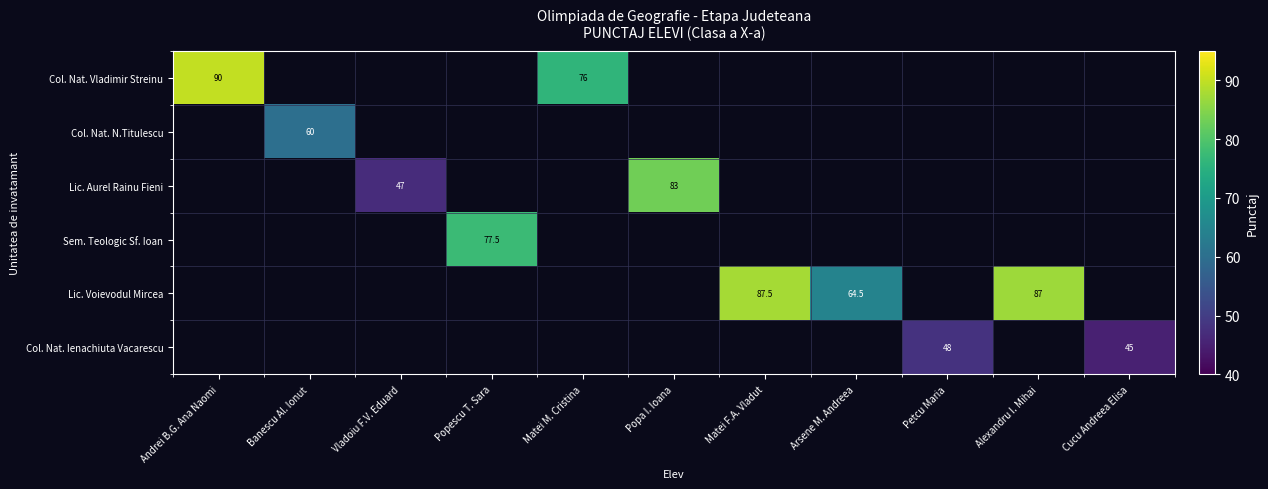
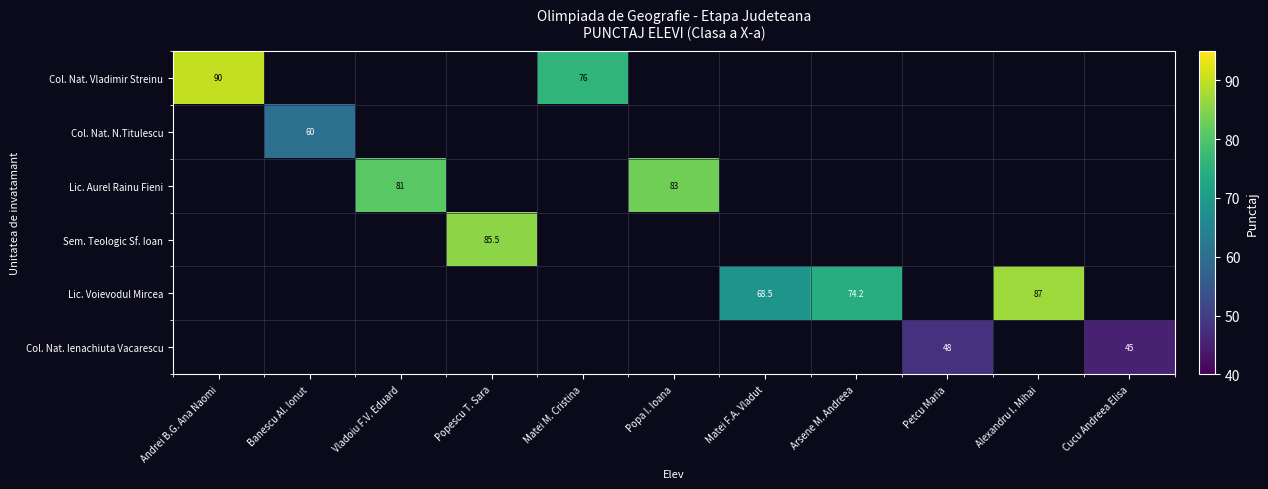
  {
    "Col. Nat. Vladimir Streinu": {
      "Andrei B.G. Ana Naomi": 90,
      "Matei M. Cristina": 76
    },
    "Col. Nat. N.Titulescu": {
      "Banescu Al. Ionut": 60
    },
    "Lic. Aurel Rainu Fieni": {
-     "Vladoiu F.V. Eduard": 47,
+     "Vladoiu F.V. Eduard": 81,
      "Popa I. Ioana": 83
    },
    "Sem. Teologic Sf. Ioan": {
-     "Popescu T. Sara": 77.5
+     "Popescu T. Sara": 85.5
    },
    "Lic. Voievodul Mircea": {
-     "Matei F.A. Vladut": 87.5,
-     "Arsene M. Andreea": 64.5,
+     "Matei F.A. Vladut": 68.5,
+     "Arsene M. Andreea": 74.2,
      "Alexandru I. Mihai": 87
    },
    "Col. Nat. Ienachiuta Vacarescu": {
      "Petcu Maria": 48,
      "Cucu Andreea Elisa": 45
    }
  }
